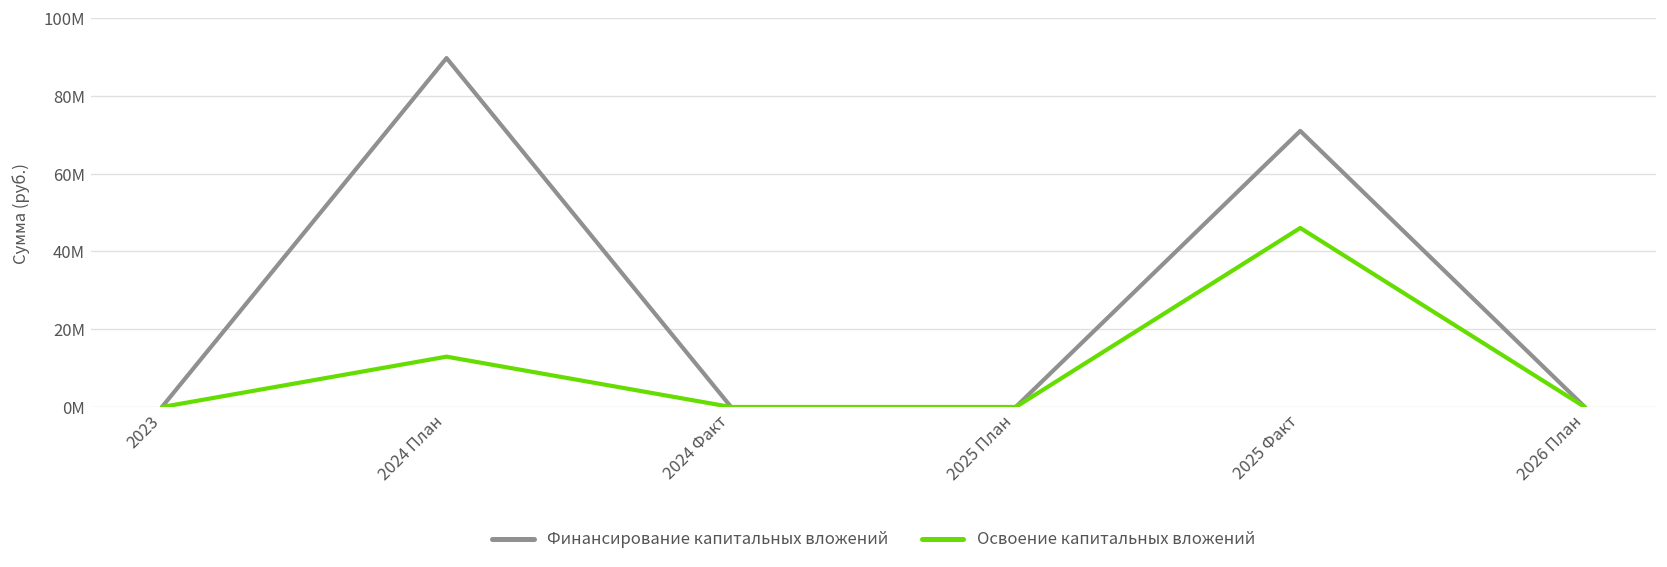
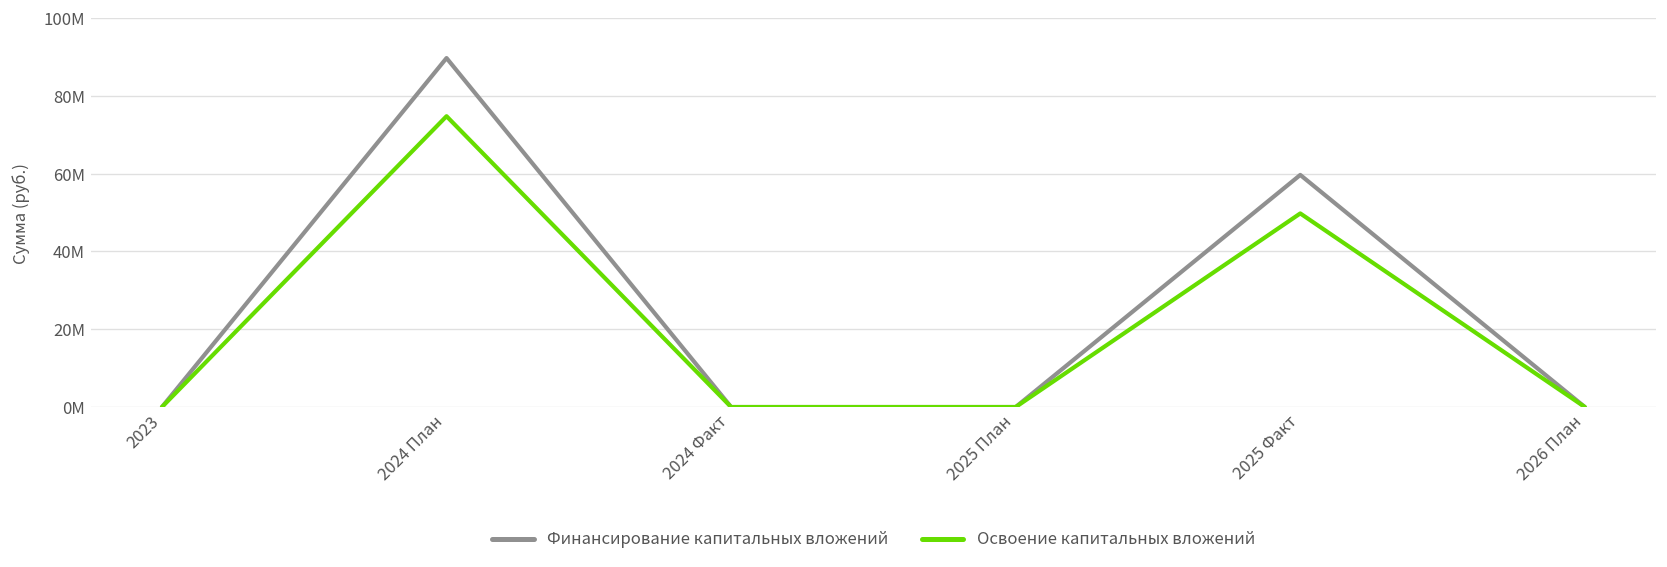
  {
    "Финансирование капитальных вложений": {
      "2024 План": 90000000,
-     "2025 Факт": 71000000
+     "2025 Факт": 60000000
    },
    "Освоение капитальных вложений": {
-     "2024 План": 13000000,
-     "2025 Факт": 46000000
+     "2024 План": 75000000,
+     "2025 Факт": 50000000
    }
  }
